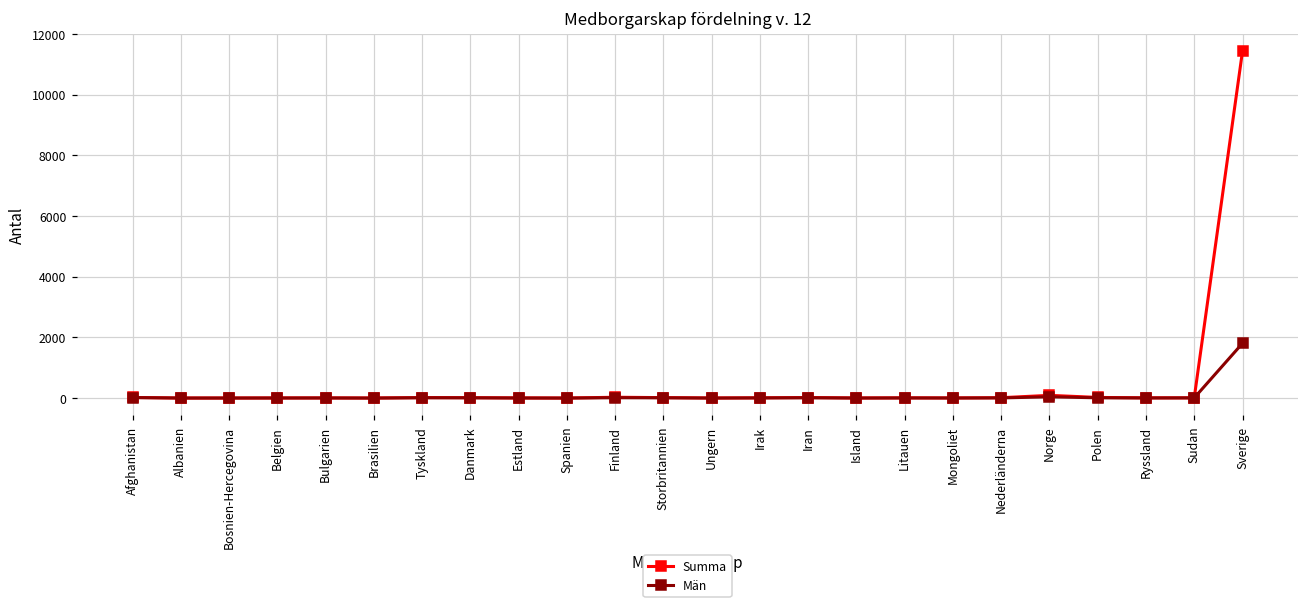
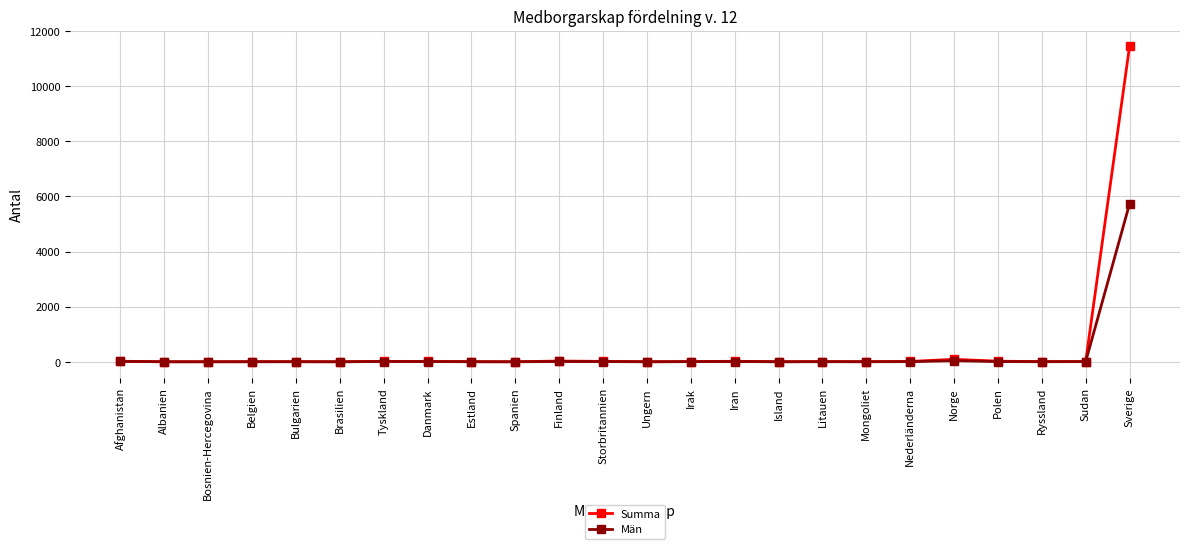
  {
    "Summa": {
      "Sverige": 11400
    },
    "Män": {
-     "Sverige": 1800
+     "Sverige": 5700
    }
  }
